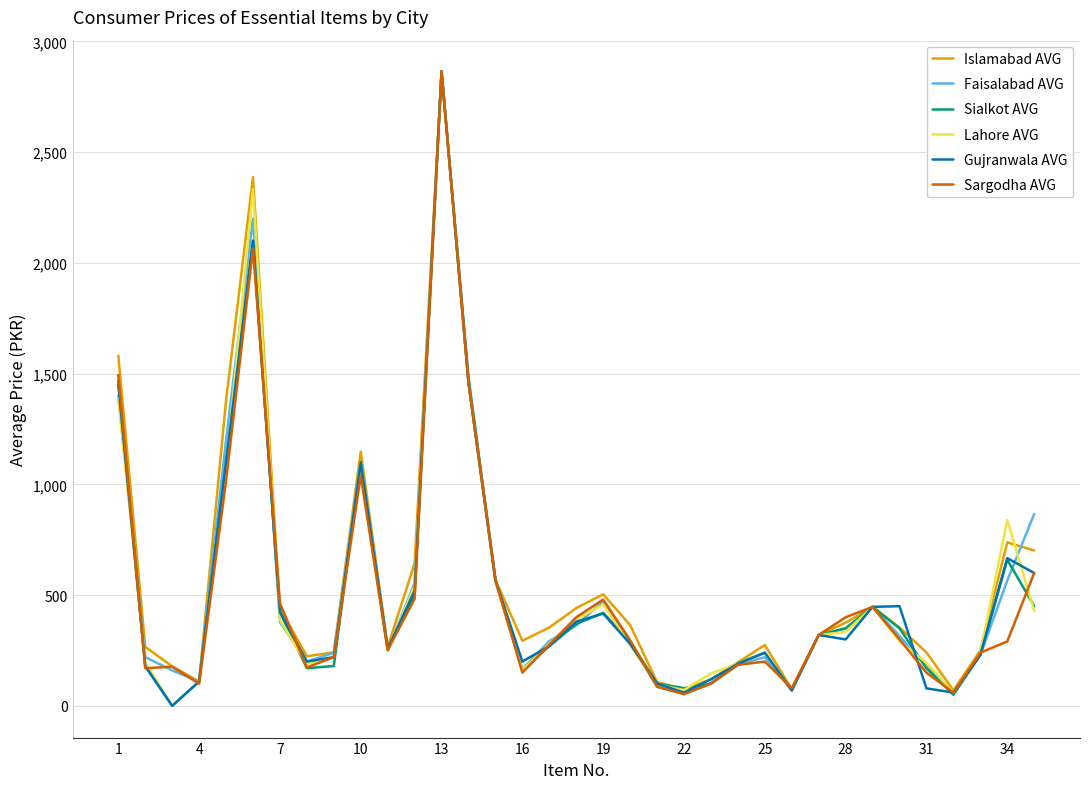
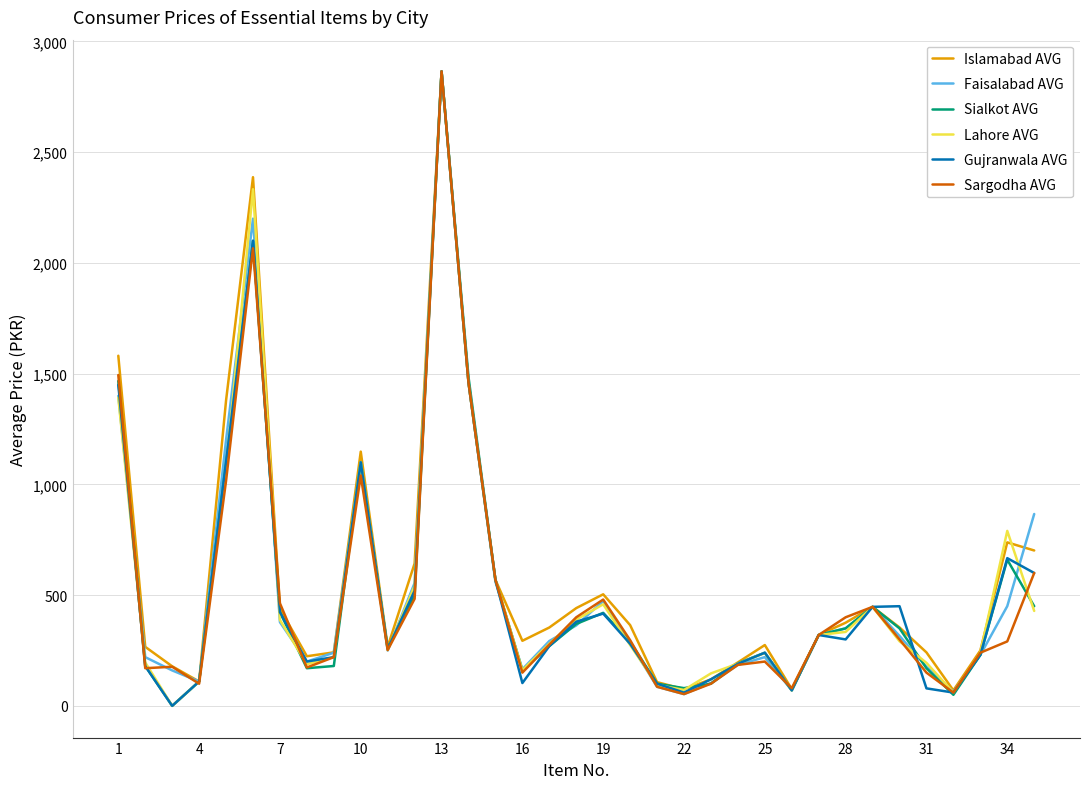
  {
    "Islamabad AVG": {
      "1": "1,580",
      "7": "440",
      "10": "1,150",
      "16": "290",
      "19": "500",
      "25": "270",
      "28": "380",
      "31": "240",
      "34": "740"
    },
    "Faisalabad AVG": {
      "25": "220",
-     "34": "570"
+     "34": "450"
    },
    "Sialkot AVG": {
      "1": "1,470"
    },
    "Lahore AVG": {
      "19": "460",
      "28": "330",
      "31": "190",
-     "34": "840"
+     "34": "790"
    },
    "Gujranwala AVG": {
      "1": "1,450",
-     "16": "200",
+     "16": "100",
      "28": "300",
      "31": "80"
    },
    "Sargodha AVG": {
      "1": "1,490",
      "7": "460",
      "10": "1,040",
      "25": "200",
      "28": "400",
      "31": "150",
      "34": "290"
    }
  }
